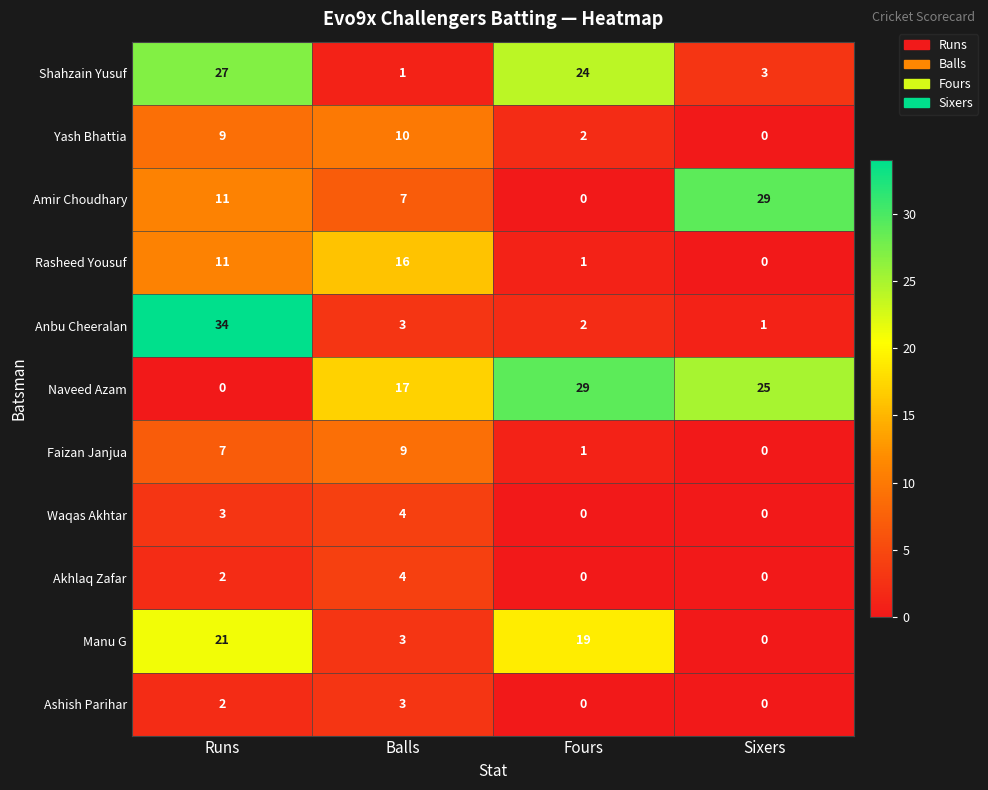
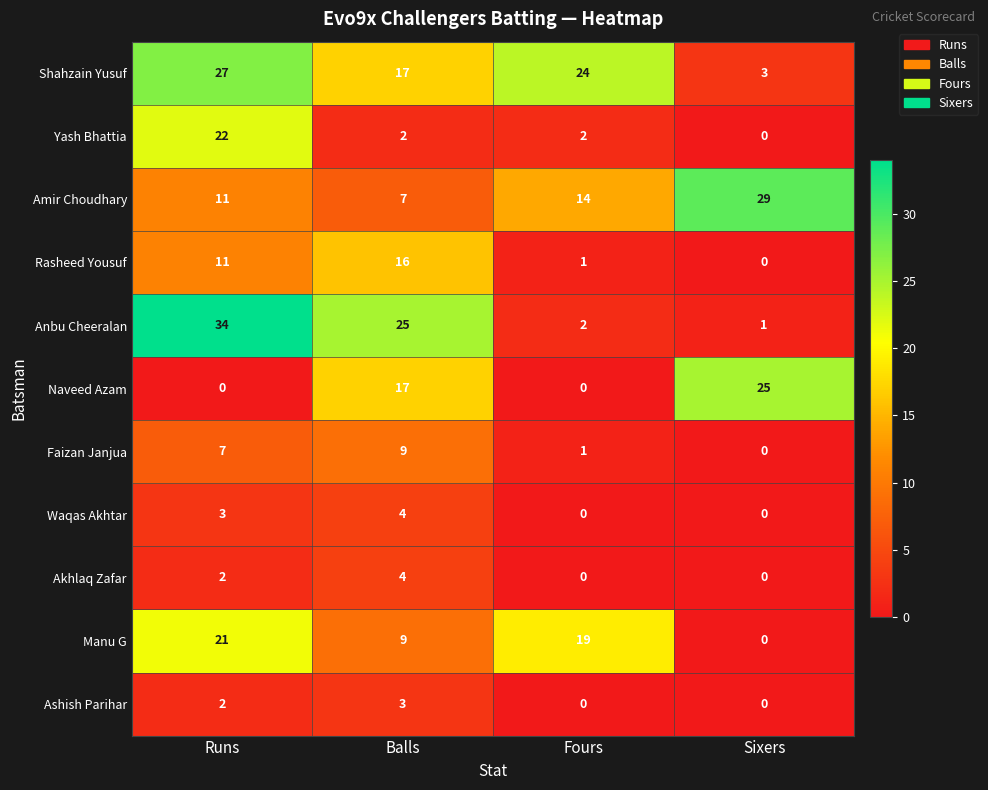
  {
    "Shahzain Yusuf": {
      "Runs": 27,
-     "Balls": 1,
+     "Balls": 17,
      "Fours": 24,
      "Sixers": 3
    },
    "Yash Bhattia": {
-     "Runs": 9,
-     "Balls": 10,
+     "Runs": 22,
+     "Balls": 2,
      "Fours": 2,
      "Sixers": 0
    },
    "Amir Choudhary": {
      "Runs": 11,
      "Balls": 7,
-     "Fours": 0,
+     "Fours": 14,
      "Sixers": 29
    },
    "Rasheed Yousuf": {
      "Runs": 11,
      "Balls": 16,
      "Fours": 1,
      "Sixers": 0
    },
    "Anbu Cheeralan": {
      "Runs": 34,
-     "Balls": 3,
+     "Balls": 25,
      "Fours": 2,
      "Sixers": 1
    },
    "Naveed Azam": {
      "Runs": 0,
      "Balls": 17,
-     "Fours": 29,
+     "Fours": 0,
      "Sixers": 25
    },
    "Faizan Janjua": {
      "Runs": 7,
      "Balls": 9,
      "Fours": 1,
      "Sixers": 0
    },
    "Waqas Akhtar": {
      "Runs": 3,
      "Balls": 4,
      "Fours": 0,
      "Sixers": 0
    },
    "Akhlaq Zafar": {
      "Runs": 2,
      "Balls": 4,
      "Fours": 0,
      "Sixers": 0
    },
    "Manu G": {
      "Runs": 21,
-     "Balls": 3,
+     "Balls": 9,
      "Fours": 19,
      "Sixers": 0
    },
    "Ashish Parihar": {
      "Runs": 2,
      "Balls": 3,
      "Fours": 0,
      "Sixers": 0
    }
  }
